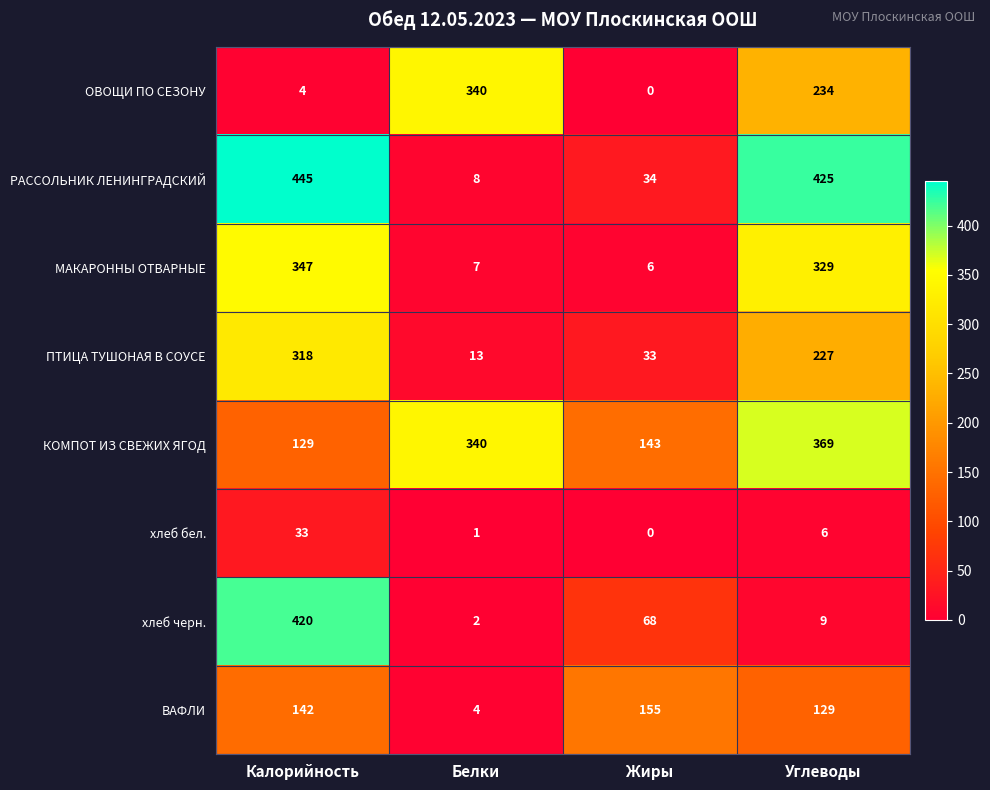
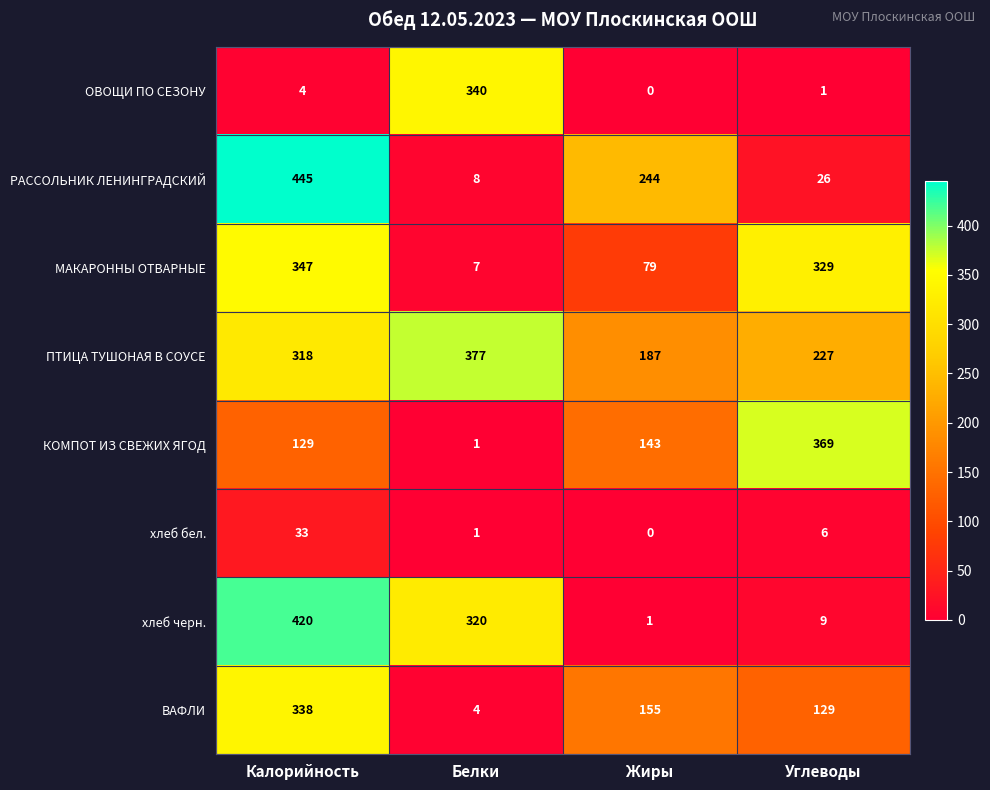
  {
    "ОВОЩИ ПО СЕЗОНУ": {
      "Калорийность": 4,
      "Белки": 340,
      "Жиры": 0,
-     "Углеводы": 234
+     "Углеводы": 1
    },
    "РАССОЛЬНИК ЛЕНИНГРАДСКИЙ": {
      "Калорийность": 445,
      "Белки": 8,
-     "Жиры": 34,
-     "Углеводы": 425
+     "Жиры": 244,
+     "Углеводы": 26
    },
    "МАКАРОННЫ ОТВАРНЫЕ": {
      "Калорийность": 347,
      "Белки": 7,
-     "Жиры": 6,
+     "Жиры": 79,
      "Углеводы": 329
    },
    "ПТИЦА ТУШОНАЯ В СОУСЕ": {
      "Калорийность": 318,
-     "Белки": 13,
-     "Жиры": 33,
+     "Белки": 377,
+     "Жиры": 187,
      "Углеводы": 227
    },
    "КОМПОТ ИЗ СВЕЖИХ ЯГОД": {
      "Калорийность": 129,
-     "Белки": 340,
+     "Белки": 1,
      "Жиры": 143,
      "Углеводы": 369
    },
    "хлеб бел.": {
      "Калорийность": 33,
      "Белки": 1,
      "Жиры": 0,
      "Углеводы": 6
    },
    "хлеб черн.": {
      "Калорийность": 420,
-     "Белки": 2,
-     "Жиры": 68,
+     "Белки": 320,
+     "Жиры": 1,
      "Углеводы": 9
    },
    "ВАФЛИ": {
-     "Калорийность": 142,
+     "Калорийность": 338,
      "Белки": 4,
      "Жиры": 155,
      "Углеводы": 129
    }
  }
